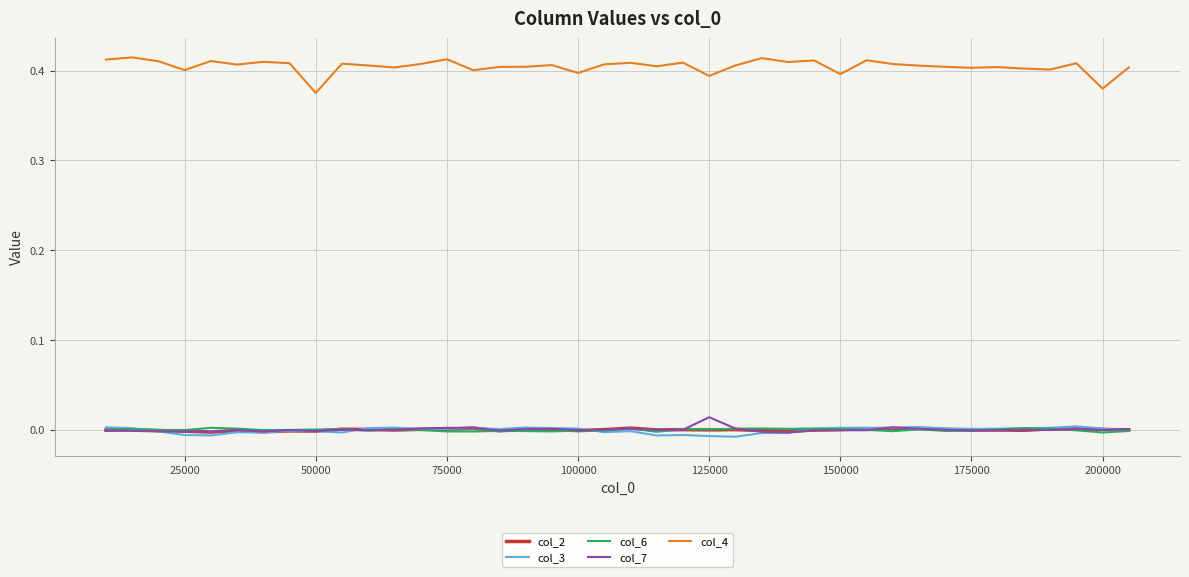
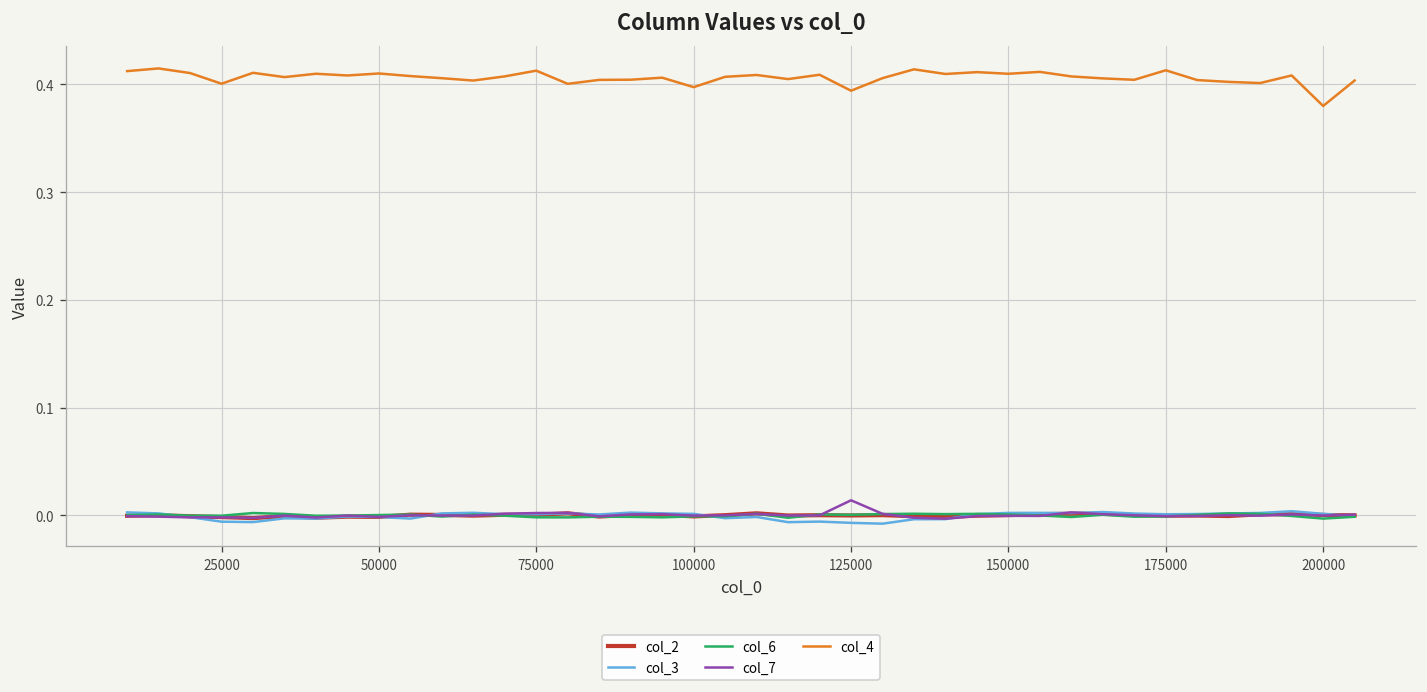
  {
    "col_3": {
      "25000": -0.01,
      "125000": -0.01
    },
    "col_6": {
      "200000": 0.00
    },
    "col_7": {
      "125000": 0.01
    },
    "col_4": {
      "25000": 0.40,
-     "50000": 0.38,
+     "50000": 0.41,
      "75000": 0.41,
      "100000": 0.40,
      "125000": 0.39,
-     "150000": 0.40,
-     "175000": 0.40,
+     "150000": 0.41,
+     "175000": 0.41,
      "200000": 0.38
    }
  }
